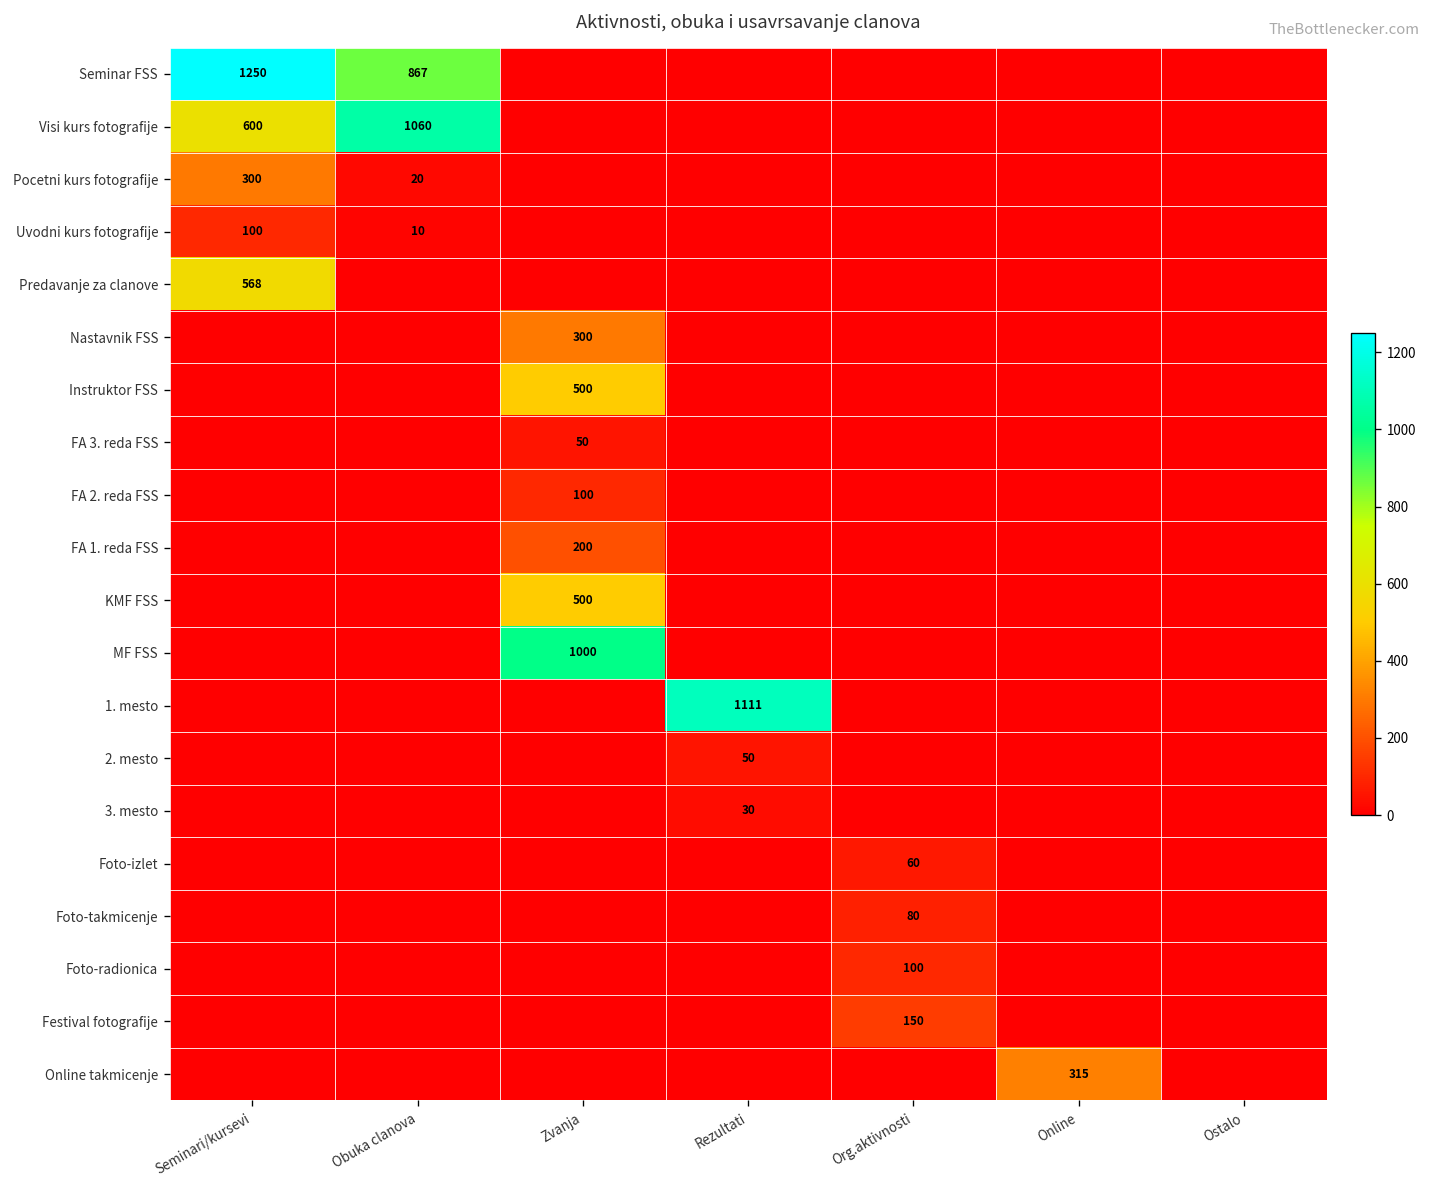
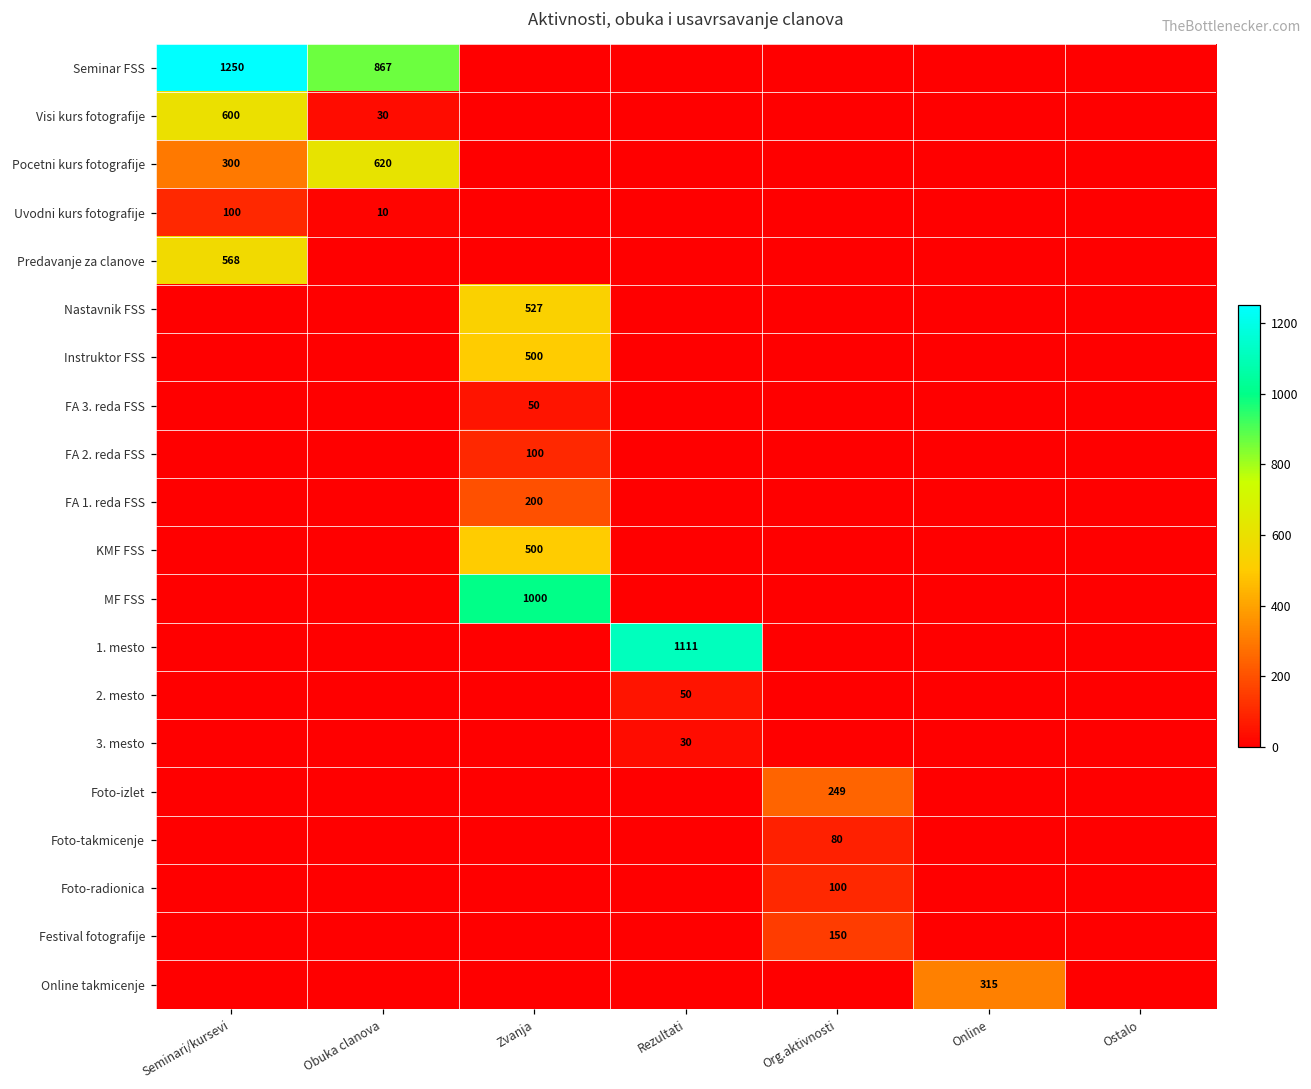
  {
    "Seminar FSS": {
      "Seminari/kursevi": 1250,
      "Obuka clanova": 867
    },
    "Visi kurs fotografije": {
      "Seminari/kursevi": 600,
-     "Obuka clanova": 1060
+     "Obuka clanova": 30
    },
    "Pocetni kurs fotografije": {
      "Seminari/kursevi": 300,
-     "Obuka clanova": 20
+     "Obuka clanova": 620
    },
    "Uvodni kurs fotografije": {
      "Seminari/kursevi": 100,
      "Obuka clanova": 10
    },
    "Predavanje za clanove": {
      "Seminari/kursevi": 568
    },
    "Nastavnik FSS": {
-     "Zvanja": 300
+     "Zvanja": 527
    },
    "Instruktor FSS": {
      "Zvanja": 500
    },
    "FA 3. reda FSS": {
      "Zvanja": 50
    },
    "FA 2. reda FSS": {
      "Zvanja": 100
    },
    "FA 1. reda FSS": {
      "Zvanja": 200
    },
    "KMF FSS": {
      "Zvanja": 500
    },
    "MF FSS": {
      "Zvanja": 1000
    },
    "1. mesto": {
      "Rezultati": 1111
    },
    "2. mesto": {
      "Rezultati": 50
    },
    "3. mesto": {
      "Rezultati": 30
    },
    "Foto-izlet": {
-     "Org.aktivnosti": 60
+     "Org.aktivnosti": 249
    },
    "Foto-takmicenje": {
      "Org.aktivnosti": 80
    },
    "Foto-radionica": {
      "Org.aktivnosti": 100
    },
    "Festival fotografije": {
      "Org.aktivnosti": 150
    },
    "Online takmicenje": {
      "Online": 315
    }
  }
